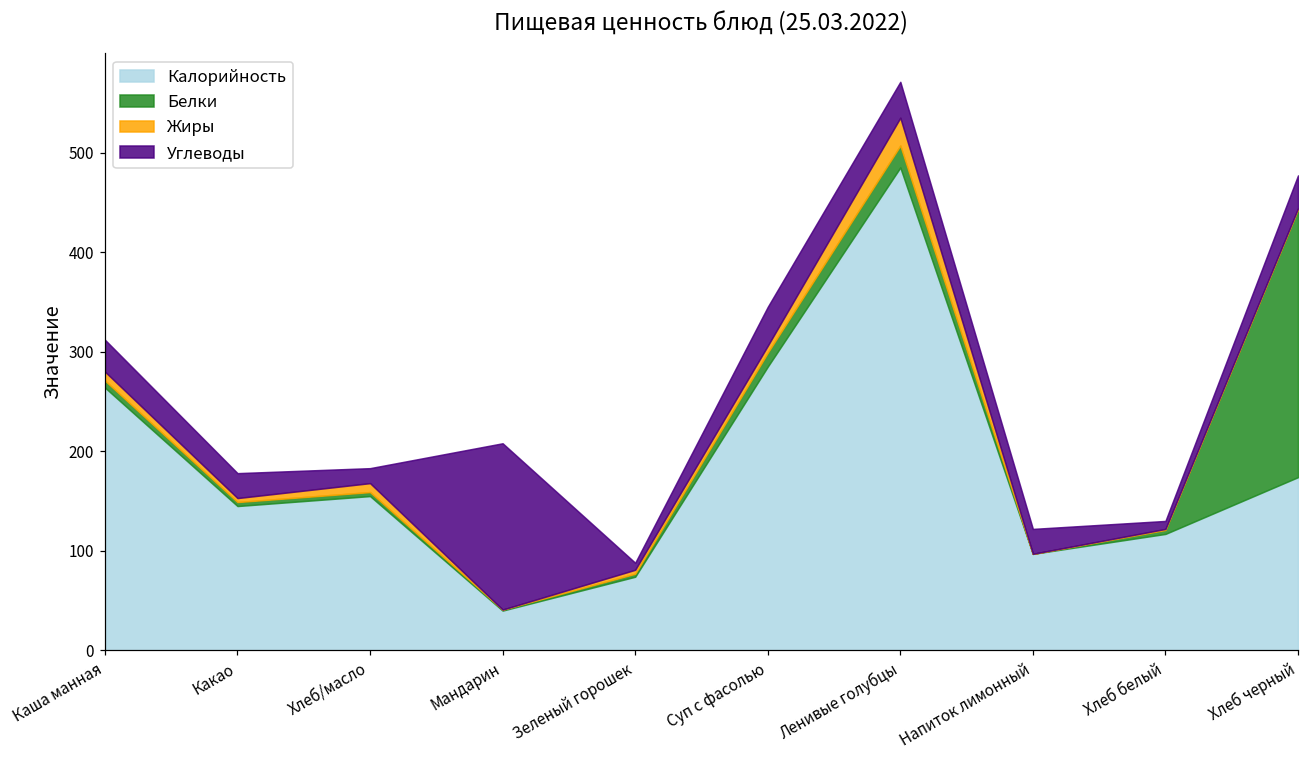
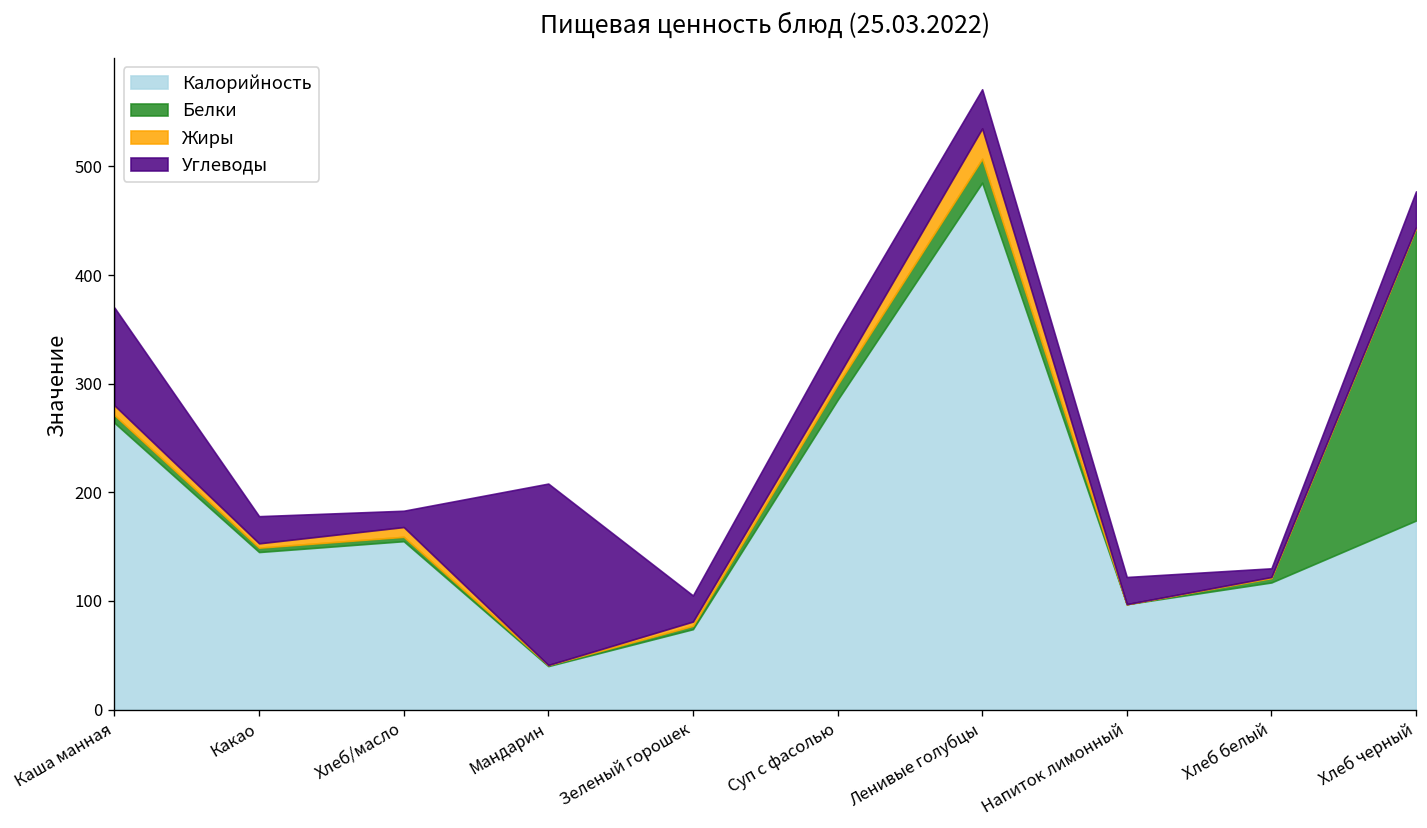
  {
    "Калорийность": {
      "Каша манная": 260,
      "Какао": 150,
      "Хлеб/масло": 160,
      "Зеленый горошек": 70,
      "Суп с фасолью": 290,
      "Ленивые голубцы": 490,
      "Хлеб белый": 120,
      "Хлеб черный": 170
    },
    "Белки": {
      "Каша манная": 10,
      "Какао": 0,
      "Хлеб/масло": 0,
      "Зеленый горошек": 0,
      "Суп с фасолью": 10,
      "Ленивые голубцы": 20
    },
    "Жиры": {
      "Каша манная": 10,
      "Какао": 0,
      "Хлеб/масло": 10,
      "Зеленый горошек": 0,
      "Суп с фасолью": 10,
      "Ленивые голубцы": 30
    },
    "Углеводы": {
-     "Каша манная": 30,
+     "Каша манная": 90,
      "Какао": 30,
      "Хлеб/масло": 20,
      "Мандарин": 170,
-     "Зеленый горошек": 10,
+     "Зеленый горошек": 20,
      "Суп с фасолью": 40,
      "Ленивые голубцы": 40,
      "Напиток лимонный": 30,
      "Хлеб белый": 10,
      "Хлеб черный": 30
    }
  }
